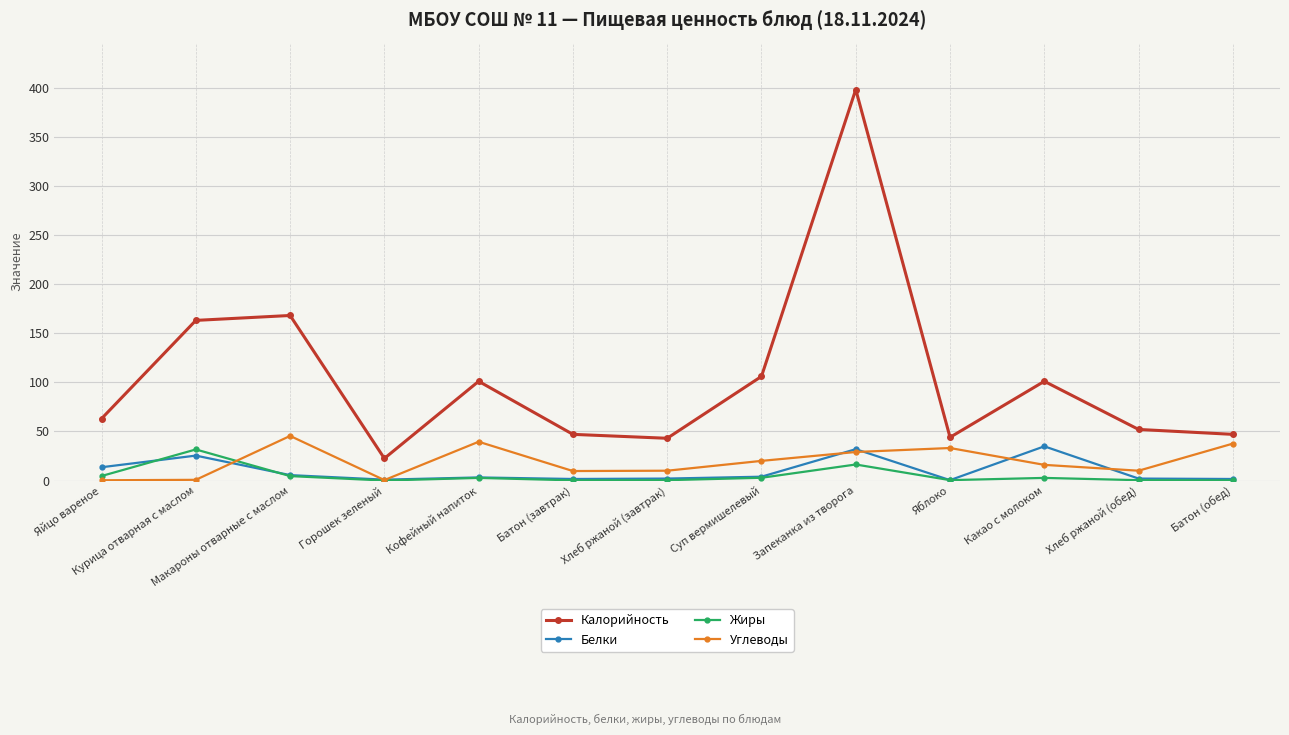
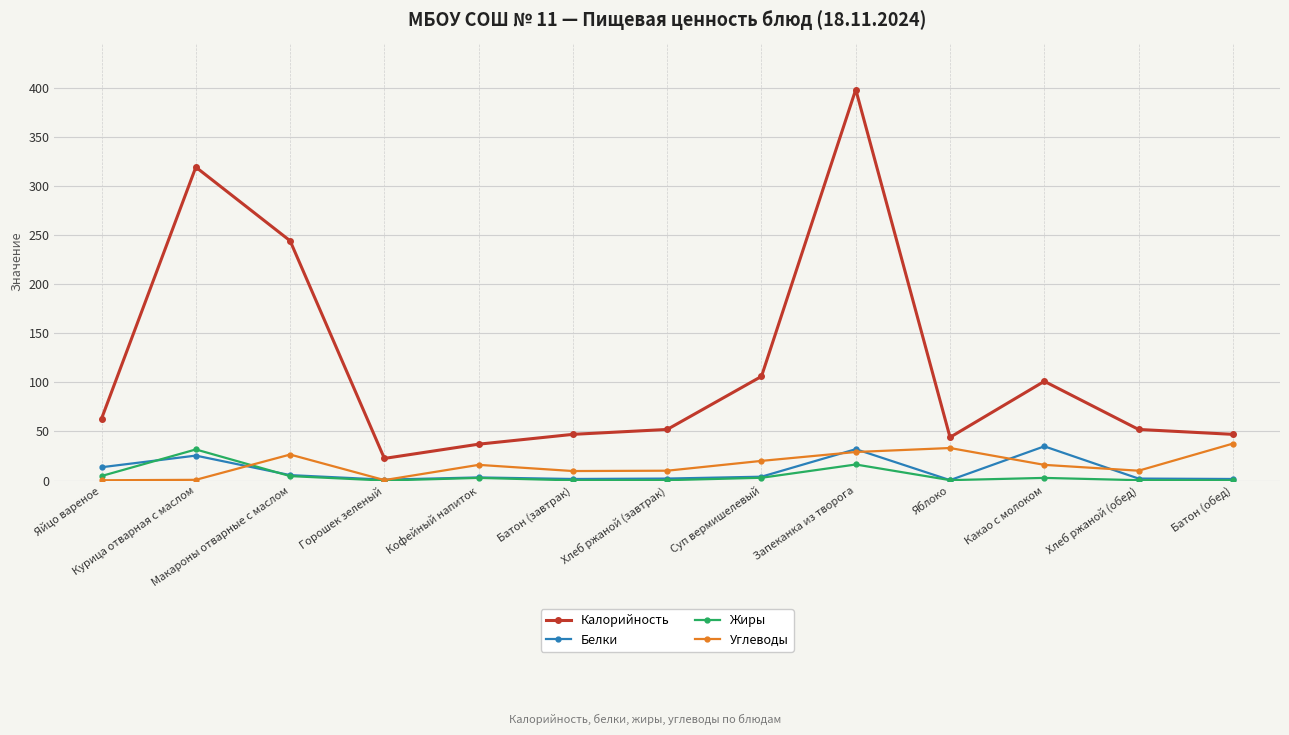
  {
    "Калорийность": {
      "Яйцо вареное": 60,
-     "Курица отварная с маслом": 160,
-     "Макароны отварные с маслом": 170,
+     "Курица отварная с маслом": 320,
+     "Макароны отварные с маслом": 240,
      "Горошек зеленый": 20,
-     "Кофейный напиток": 100,
+     "Кофейный напиток": 40,
      "Батон (завтрак)": 50,
-     "Хлеб ржаной (завтрак)": 40,
+     "Хлеб ржаной (завтрак)": 50,
      "Суп вермишелевый": 110,
      "Запеканка из творога": 400,
      "Яблоко": 40,
      "Какао с молоком": 100,
      "Хлеб ржаной (обед)": 50,
      "Батон (обед)": 50
    },
    "Белки": {
      "Яйцо вареное": 10,
      "Курица отварная с маслом": 30,
      "Запеканка из творога": 30,
      "Какао с молоком": 30
    },
    "Жиры": {
      "Яйцо вареное": 0,
      "Курица отварная с маслом": 30,
      "Запеканка из творога": 20,
      "Какао с молоком": 0
    },
    "Углеводы": {
      "Яйцо вареное": 0,
      "Курица отварная с маслом": 0,
-     "Макароны отварные с маслом": 50,
-     "Кофейный напиток": 40,
+     "Макароны отварные с маслом": 30,
+     "Кофейный напиток": 20,
      "Батон (завтрак)": 10,
      "Хлеб ржаной (завтрак)": 10,
      "Суп вермишелевый": 20,
      "Запеканка из творога": 30,
      "Яблоко": 30,
      "Какао с молоком": 20,
      "Хлеб ржаной (обед)": 10,
      "Батон (обед)": 40
    }
  }
